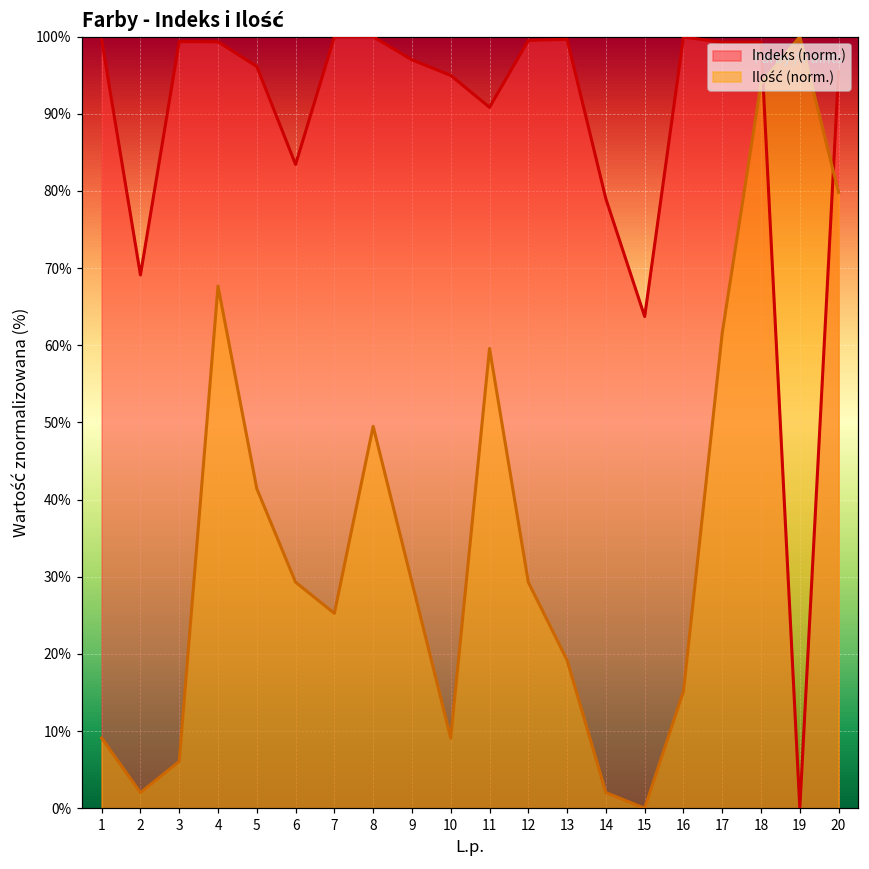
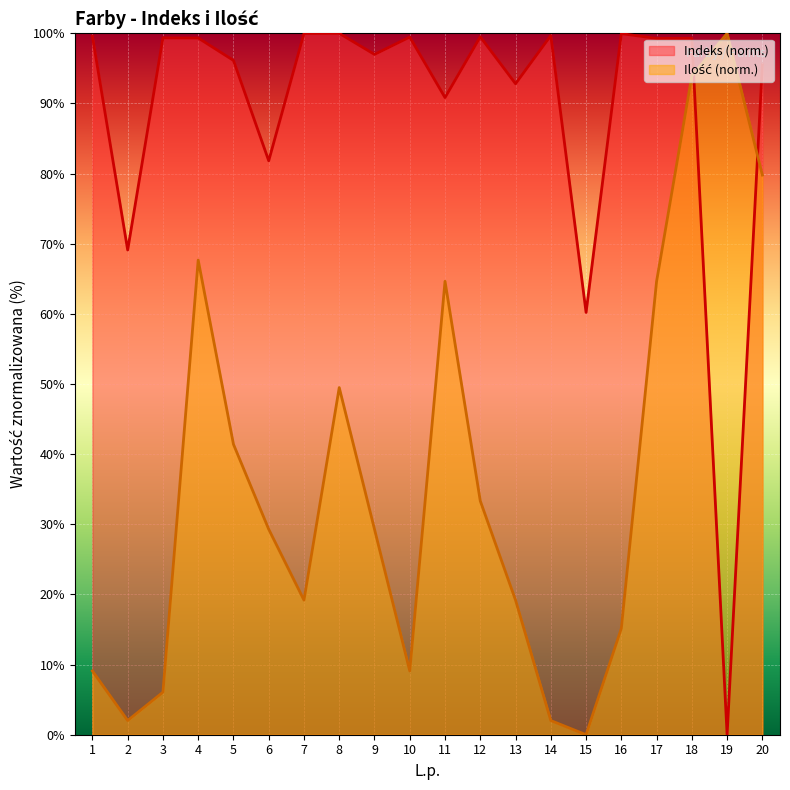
  {
    "Indeks (norm.)": {
      "1": "100%",
      "2": "69%",
      "3": "99%",
      "4": "99%",
      "5": "96%",
-     "6": "83%",
+     "6": "82%",
      "7": "100%",
      "8": "100%",
      "9": "97%",
-     "10": "95%",
+     "10": "99%",
      "11": "91%",
      "12": "100%",
-     "13": "100%",
-     "14": "79%",
-     "15": "64%",
+     "13": "93%",
+     "14": "100%",
+     "15": "60%",
      "16": "100%",
      "17": "99%",
      "18": "99%",
      "19": "0%"
    },
    "Ilość (norm.)": {
      "1": "9%",
      "2": "2%",
      "3": "6%",
      "4": "68%",
      "5": "41%",
      "6": "29%",
-     "7": "25%",
+     "7": "19%",
      "8": "49%",
      "9": "29%",
      "10": "9%",
-     "11": "60%",
-     "12": "29%",
+     "11": "65%",
+     "12": "33%",
      "13": "19%",
      "14": "2%",
      "15": "0%",
      "16": "15%",
-     "17": "62%",
+     "17": "65%",
      "19": "100%",
      "20": "80%"
    }
  }
